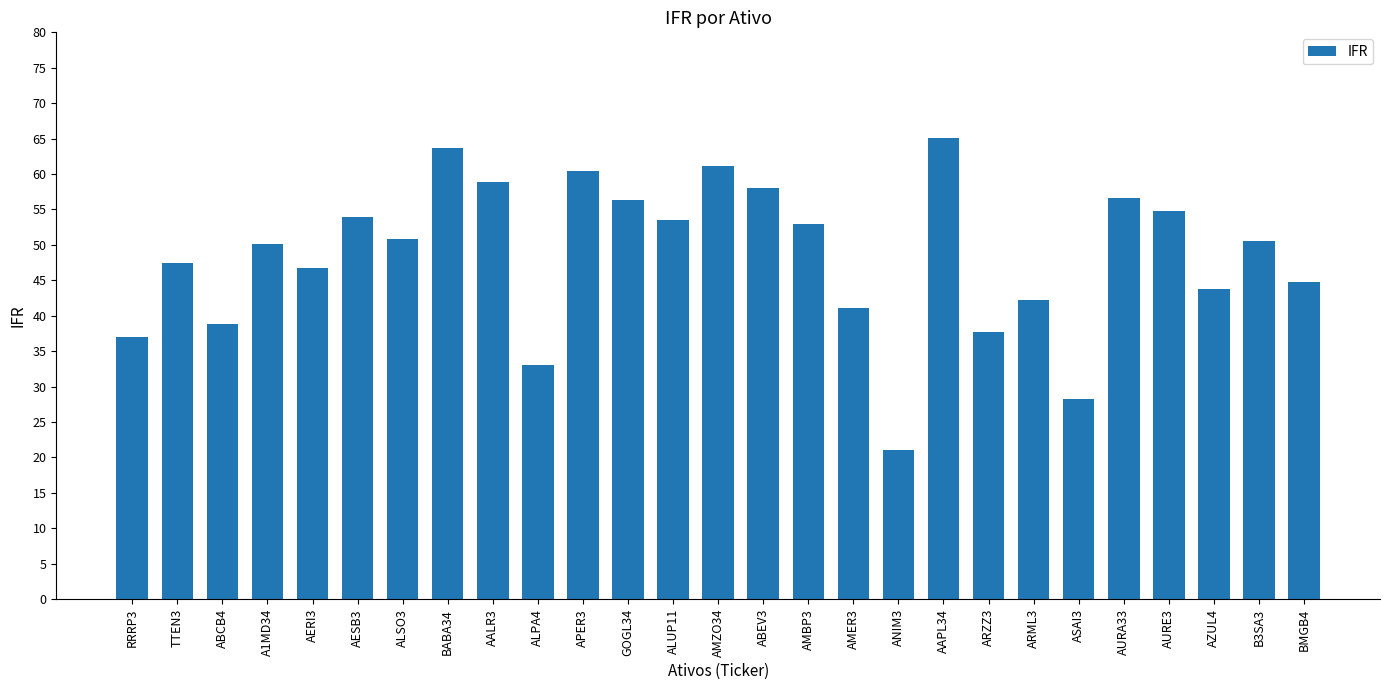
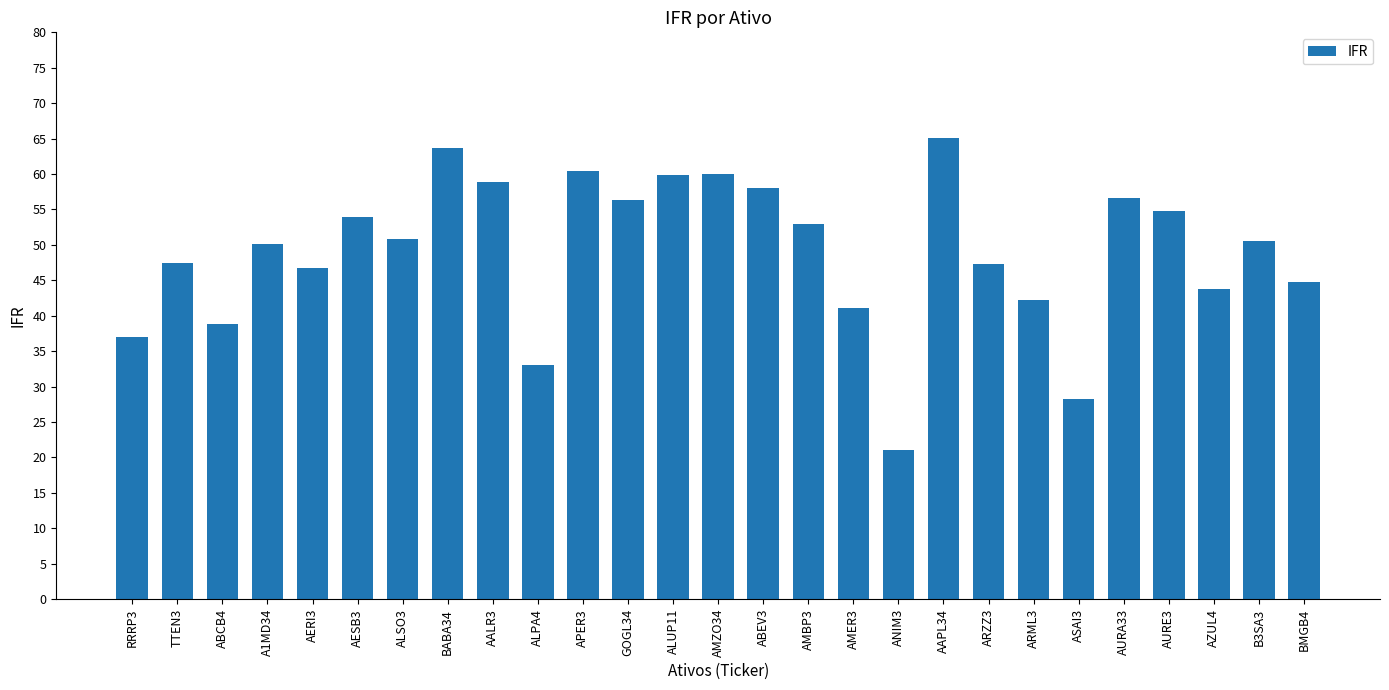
  {
    "RRRP3": 37,
    "TTEN3": 47,
    "ABCB4": 39,
    "A1MD34": 50,
    "AERI3": 47,
    "AESB3": 54,
    "ALSO3": 51,
    "BABA34": 64,
    "AALR3": 59,
    "ALPA4": 33,
    "APER3": 60,
    "GOGL34": 56,
-   "ALUP11": 54,
-   "AMZO34": 61,
+   "ALUP11": 60,
+   "AMZO34": 60,
    "ABEV3": 58,
    "AMBP3": 53,
    "AMER3": 41,
    "ANIM3": 21,
    "AAPL34": 65,
-   "ARZZ3": 38,
+   "ARZZ3": 47,
    "ARML3": 42,
    "ASAI3": 28,
    "AURA33": 57,
    "AURE3": 55,
    "AZUL4": 44,
    "B3SA3": 51,
    "BMGB4": 45
  }
